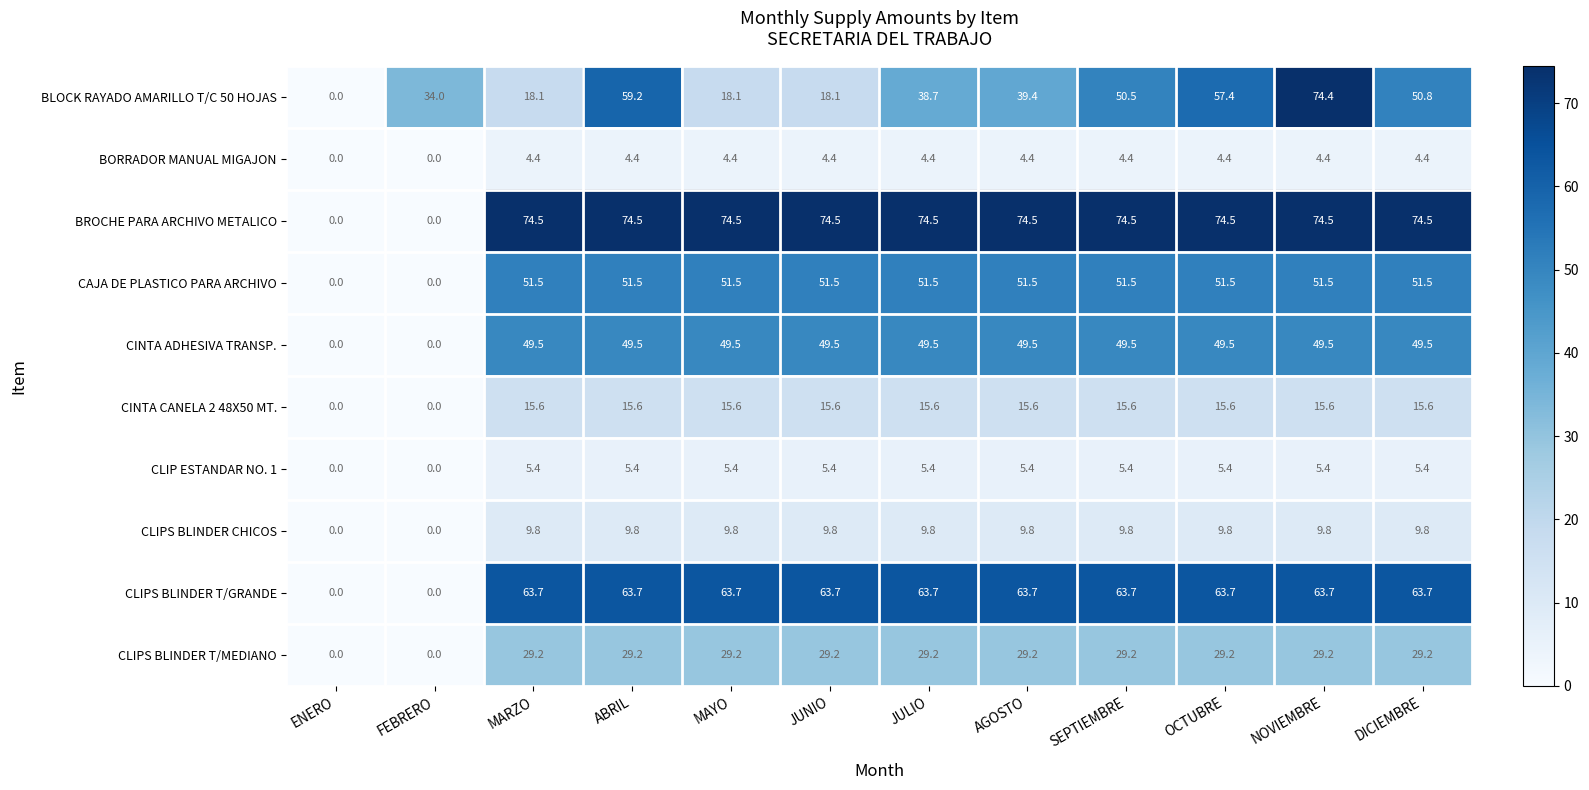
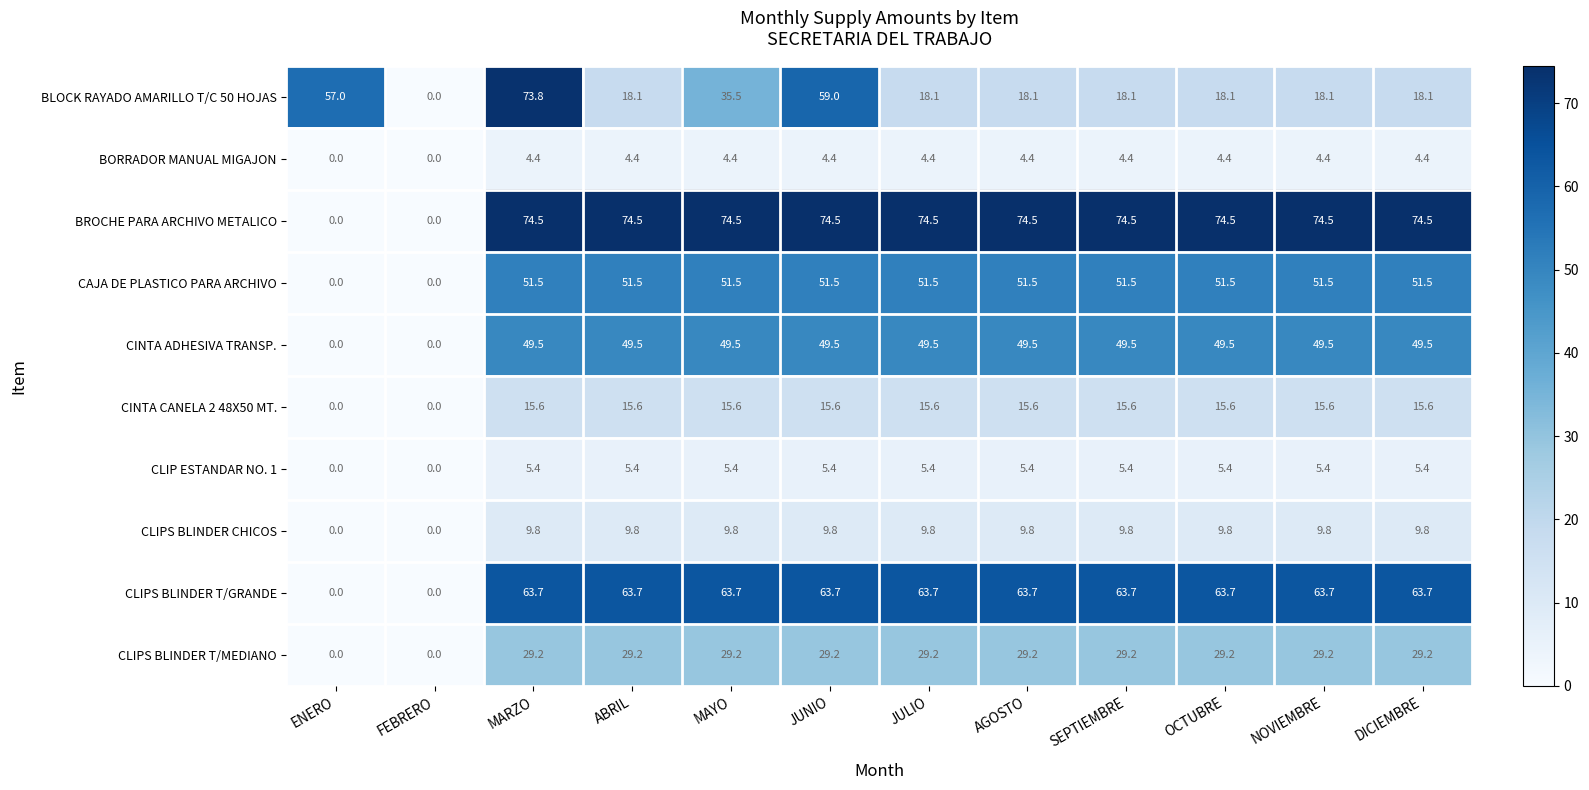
  {
    "BLOCK RAYADO AMARILLO T/C 50 HOJAS": {
-     "ENERO": 0.0,
-     "FEBRERO": 34.0,
-     "MARZO": 18.1,
-     "ABRIL": 59.2,
-     "MAYO": 18.1,
-     "JUNIO": 18.1,
-     "JULIO": 38.7,
-     "AGOSTO": 39.4,
-     "SEPTIEMBRE": 50.5,
-     "OCTUBRE": 57.4,
-     "NOVIEMBRE": 74.4,
-     "DICIEMBRE": 50.8
+     "ENERO": 57.0,
+     "FEBRERO": 0.0,
+     "MARZO": 73.8,
+     "ABRIL": 18.1,
+     "MAYO": 35.5,
+     "JUNIO": 59.0,
+     "JULIO": 18.1,
+     "AGOSTO": 18.1,
+     "SEPTIEMBRE": 18.1,
+     "OCTUBRE": 18.1,
+     "NOVIEMBRE": 18.1,
+     "DICIEMBRE": 18.1
    },
    "BORRADOR MANUAL MIGAJON": {
      "ENERO": 0.0,
      "FEBRERO": 0.0,
      "MARZO": 4.4,
      "ABRIL": 4.4,
      "MAYO": 4.4,
      "JUNIO": 4.4,
      "JULIO": 4.4,
      "AGOSTO": 4.4,
      "SEPTIEMBRE": 4.4,
      "OCTUBRE": 4.4,
      "NOVIEMBRE": 4.4,
      "DICIEMBRE": 4.4
    },
    "BROCHE PARA ARCHIVO METALICO": {
      "ENERO": 0.0,
      "FEBRERO": 0.0,
      "MARZO": 74.5,
      "ABRIL": 74.5,
      "MAYO": 74.5,
      "JUNIO": 74.5,
      "JULIO": 74.5,
      "AGOSTO": 74.5,
      "SEPTIEMBRE": 74.5,
      "OCTUBRE": 74.5,
      "NOVIEMBRE": 74.5,
      "DICIEMBRE": 74.5
    },
    "CAJA DE PLASTICO PARA ARCHIVO": {
      "ENERO": 0.0,
      "FEBRERO": 0.0,
      "MARZO": 51.5,
      "ABRIL": 51.5,
      "MAYO": 51.5,
      "JUNIO": 51.5,
      "JULIO": 51.5,
      "AGOSTO": 51.5,
      "SEPTIEMBRE": 51.5,
      "OCTUBRE": 51.5,
      "NOVIEMBRE": 51.5,
      "DICIEMBRE": 51.5
    },
    "CINTA ADHESIVA TRANSP.": {
      "ENERO": 0.0,
      "FEBRERO": 0.0,
      "MARZO": 49.5,
      "ABRIL": 49.5,
      "MAYO": 49.5,
      "JUNIO": 49.5,
      "JULIO": 49.5,
      "AGOSTO": 49.5,
      "SEPTIEMBRE": 49.5,
      "OCTUBRE": 49.5,
      "NOVIEMBRE": 49.5,
      "DICIEMBRE": 49.5
    },
    "CINTA CANELA 2 48X50 MT.": {
      "ENERO": 0.0,
      "FEBRERO": 0.0,
      "MARZO": 15.6,
      "ABRIL": 15.6,
      "MAYO": 15.6,
      "JUNIO": 15.6,
      "JULIO": 15.6,
      "AGOSTO": 15.6,
      "SEPTIEMBRE": 15.6,
      "OCTUBRE": 15.6,
      "NOVIEMBRE": 15.6,
      "DICIEMBRE": 15.6
    },
    "CLIP ESTANDAR NO. 1": {
      "ENERO": 0.0,
      "FEBRERO": 0.0,
      "MARZO": 5.4,
      "ABRIL": 5.4,
      "MAYO": 5.4,
      "JUNIO": 5.4,
      "JULIO": 5.4,
      "AGOSTO": 5.4,
      "SEPTIEMBRE": 5.4,
      "OCTUBRE": 5.4,
      "NOVIEMBRE": 5.4,
      "DICIEMBRE": 5.4
    },
    "CLIPS BLINDER CHICOS": {
      "ENERO": 0.0,
      "FEBRERO": 0.0,
      "MARZO": 9.8,
      "ABRIL": 9.8,
      "MAYO": 9.8,
      "JUNIO": 9.8,
      "JULIO": 9.8,
      "AGOSTO": 9.8,
      "SEPTIEMBRE": 9.8,
      "OCTUBRE": 9.8,
      "NOVIEMBRE": 9.8,
      "DICIEMBRE": 9.8
    },
    "CLIPS BLINDER T/GRANDE": {
      "ENERO": 0.0,
      "FEBRERO": 0.0,
      "MARZO": 63.7,
      "ABRIL": 63.7,
      "MAYO": 63.7,
      "JUNIO": 63.7,
      "JULIO": 63.7,
      "AGOSTO": 63.7,
      "SEPTIEMBRE": 63.7,
      "OCTUBRE": 63.7,
      "NOVIEMBRE": 63.7,
      "DICIEMBRE": 63.7
    },
    "CLIPS BLINDER T/MEDIANO": {
      "ENERO": 0.0,
      "FEBRERO": 0.0,
      "MARZO": 29.2,
      "ABRIL": 29.2,
      "MAYO": 29.2,
      "JUNIO": 29.2,
      "JULIO": 29.2,
      "AGOSTO": 29.2,
      "SEPTIEMBRE": 29.2,
      "OCTUBRE": 29.2,
      "NOVIEMBRE": 29.2,
      "DICIEMBRE": 29.2
    }
  }
